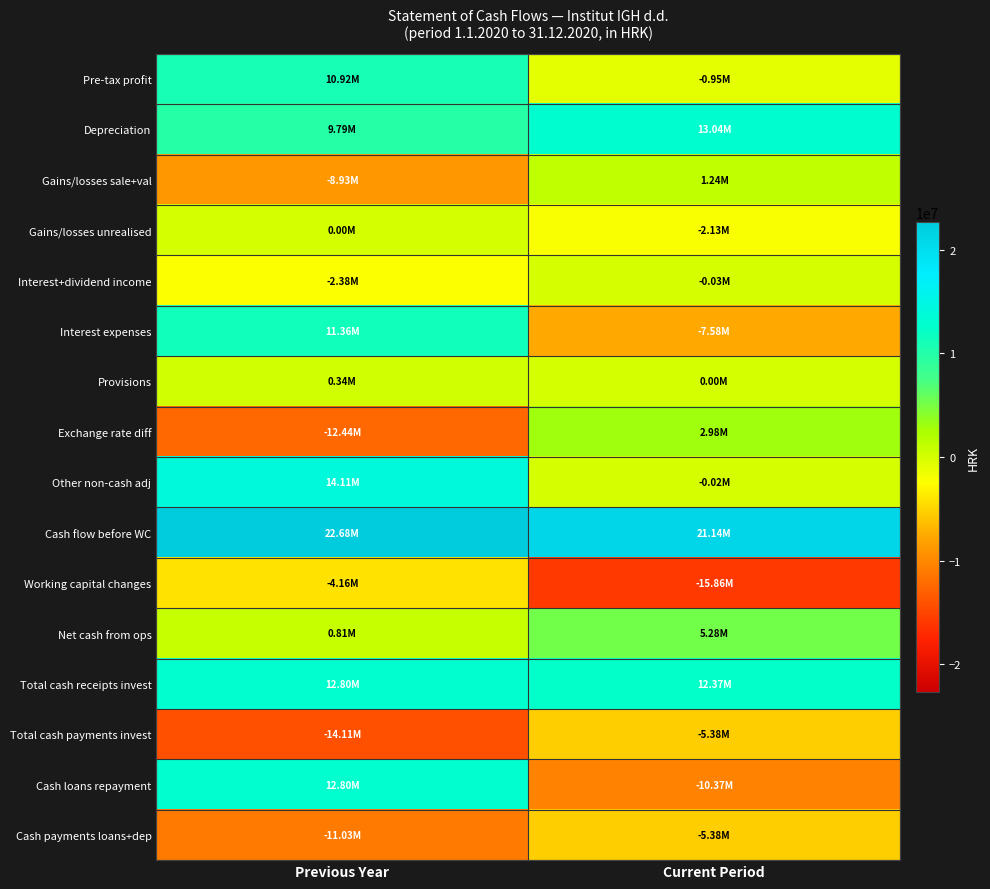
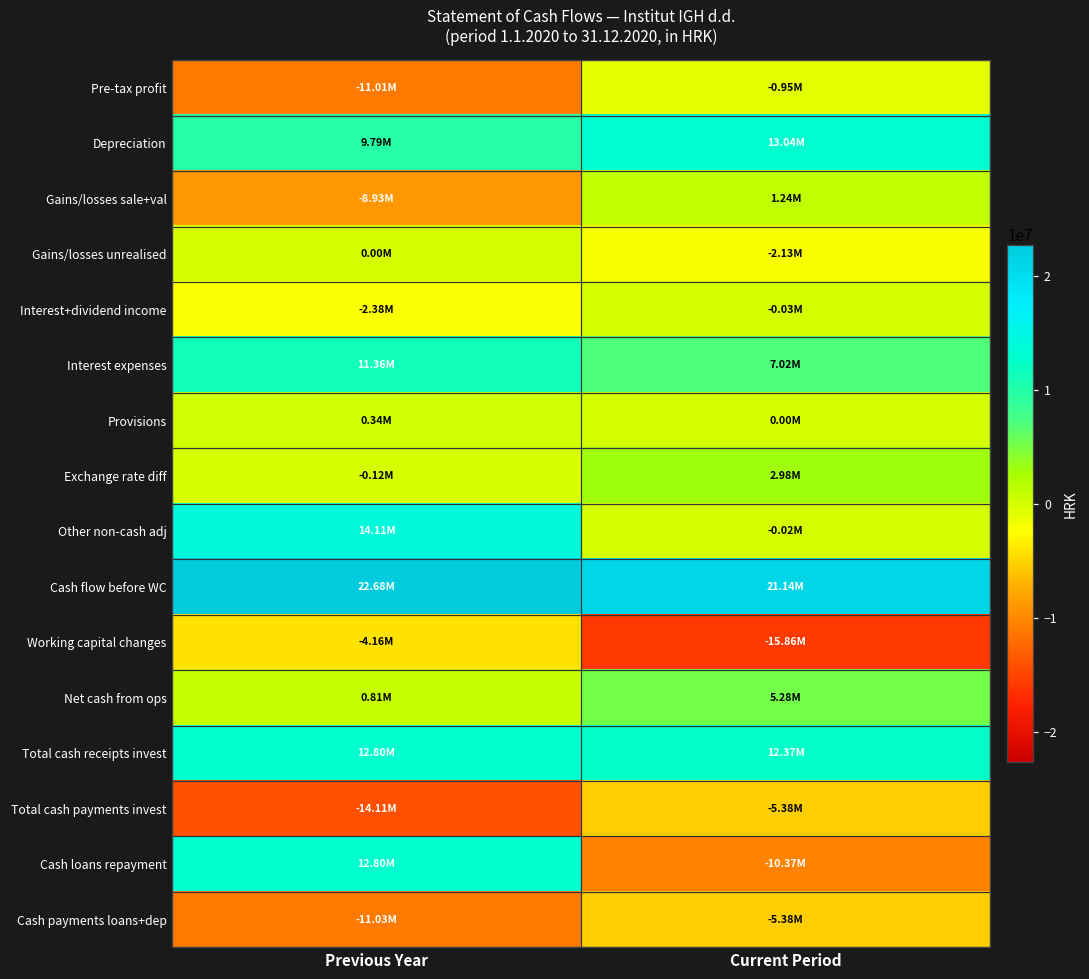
  {
    "Pre-tax profit": {
-     "Previous Year": "10.92M",
+     "Previous Year": "-11.01M",
      "Current Period": "-0.95M"
    },
    "Depreciation": {
      "Previous Year": "9.79M",
      "Current Period": "13.04M"
    },
    "Gains/losses sale+val": {
      "Previous Year": "-8.93M",
      "Current Period": "1.24M"
    },
    "Gains/losses unrealised": {
      "Previous Year": "0.00M",
      "Current Period": "-2.13M"
    },
    "Interest+dividend income": {
      "Previous Year": "-2.38M",
      "Current Period": "-0.03M"
    },
    "Interest expenses": {
      "Previous Year": "11.36M",
-     "Current Period": "-7.58M"
+     "Current Period": "7.02M"
    },
    "Provisions": {
      "Previous Year": "0.34M",
      "Current Period": "0.00M"
    },
    "Exchange rate diff": {
-     "Previous Year": "-12.44M",
+     "Previous Year": "-0.12M",
      "Current Period": "2.98M"
    },
    "Other non-cash adj": {
      "Previous Year": "14.11M",
      "Current Period": "-0.02M"
    },
    "Cash flow before WC": {
      "Previous Year": "22.68M",
      "Current Period": "21.14M"
    },
    "Working capital changes": {
      "Previous Year": "-4.16M",
      "Current Period": "-15.86M"
    },
    "Net cash from ops": {
      "Previous Year": "0.81M",
      "Current Period": "5.28M"
    },
    "Total cash receipts invest": {
      "Previous Year": "12.80M",
      "Current Period": "12.37M"
    },
    "Total cash payments invest": {
      "Previous Year": "-14.11M",
      "Current Period": "-5.38M"
    },
    "Cash loans repayment": {
      "Previous Year": "12.80M",
      "Current Period": "-10.37M"
    },
    "Cash payments loans+dep": {
      "Previous Year": "-11.03M",
      "Current Period": "-5.38M"
    }
  }
